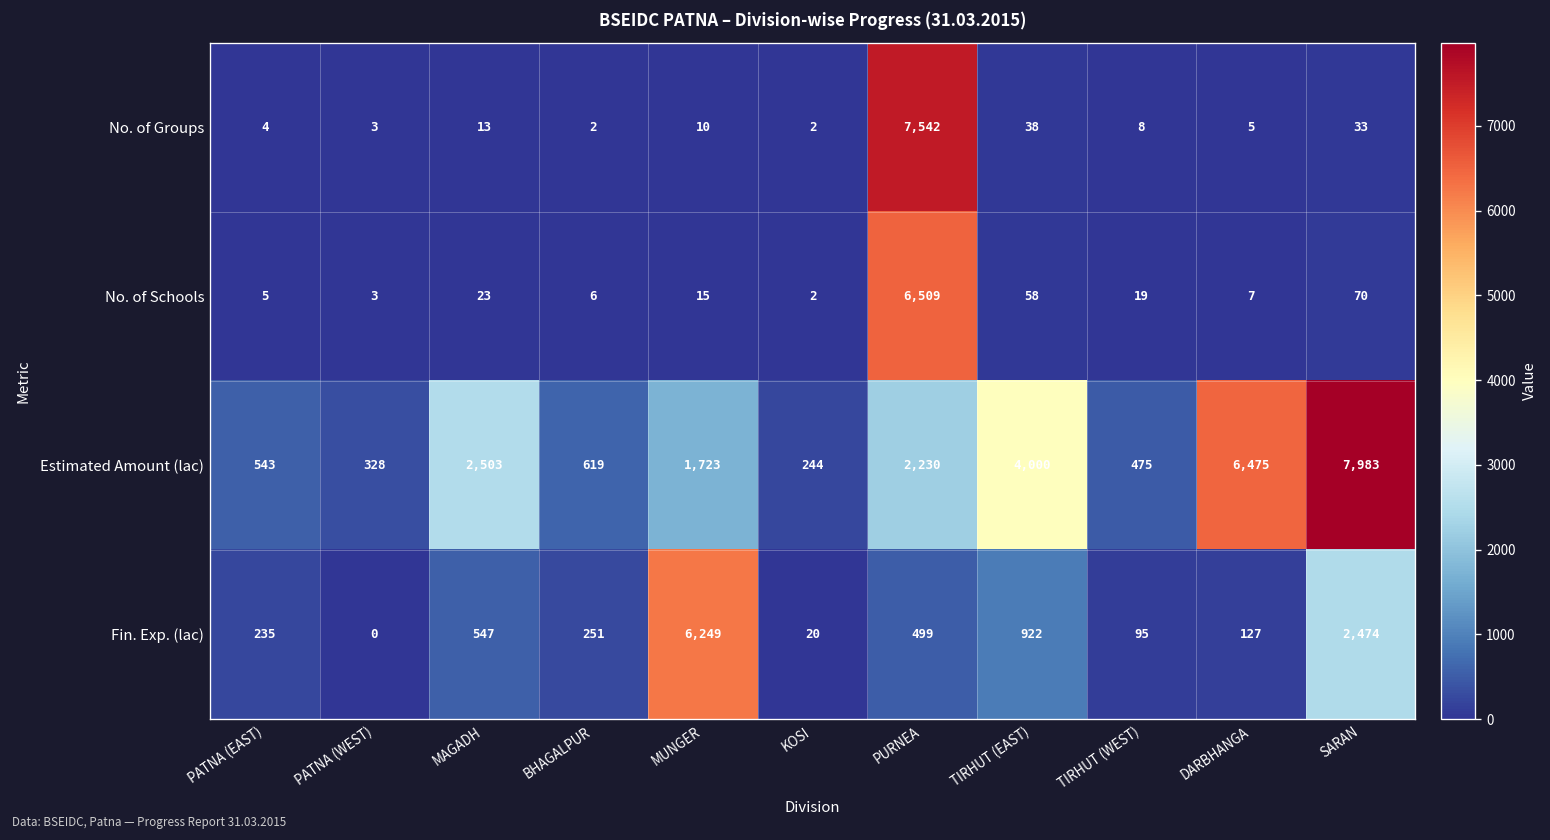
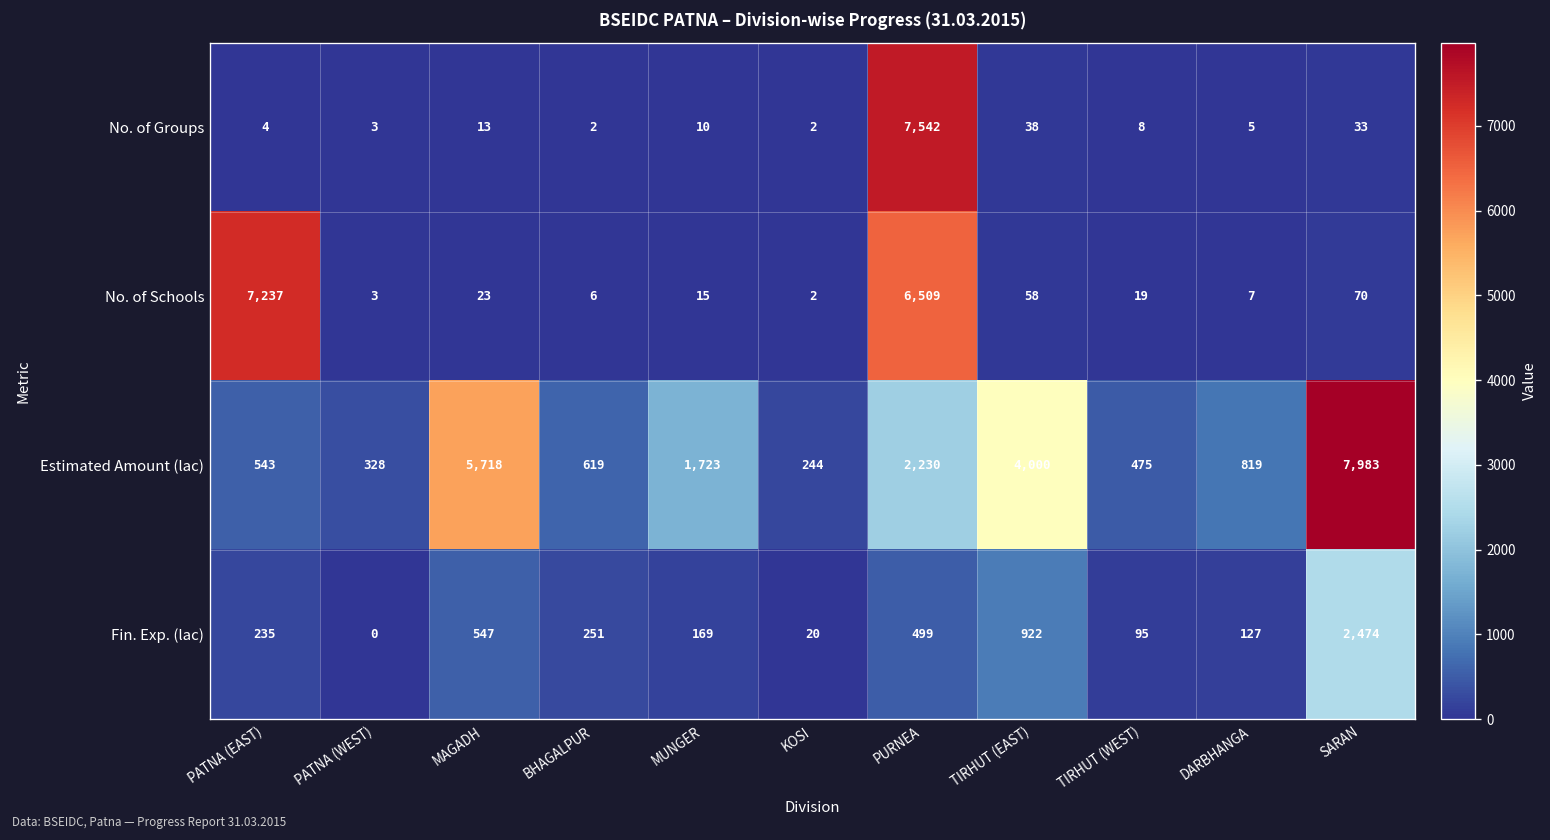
  {
    "No. of Groups": {
      "PATNA (EAST)": "4",
      "PATNA (WEST)": "3",
      "MAGADH": "13",
      "BHAGALPUR": "2",
      "MUNGER": "10",
      "KOSI": "2",
      "PURNEA": "7,542",
      "TIRHUT (EAST)": "38",
      "TIRHUT (WEST)": "8",
      "DARBHANGA": "5",
      "SARAN": "33"
    },
    "No. of Schools": {
-     "PATNA (EAST)": "5",
+     "PATNA (EAST)": "7,237",
      "PATNA (WEST)": "3",
      "MAGADH": "23",
      "BHAGALPUR": "6",
      "MUNGER": "15",
      "KOSI": "2",
      "PURNEA": "6,509",
      "TIRHUT (EAST)": "58",
      "TIRHUT (WEST)": "19",
      "DARBHANGA": "7",
      "SARAN": "70"
    },
    "Estimated Amount (lac)": {
      "PATNA (EAST)": "543",
      "PATNA (WEST)": "328",
-     "MAGADH": "2,503",
+     "MAGADH": "5,718",
      "BHAGALPUR": "619",
      "MUNGER": "1,723",
      "KOSI": "244",
      "PURNEA": "2,230",
      "TIRHUT (EAST)": "4,000",
      "TIRHUT (WEST)": "475",
-     "DARBHANGA": "6,475",
+     "DARBHANGA": "819",
      "SARAN": "7,983"
    },
    "Fin. Exp. (lac)": {
      "PATNA (EAST)": "235",
      "PATNA (WEST)": "0",
      "MAGADH": "547",
      "BHAGALPUR": "251",
-     "MUNGER": "6,249",
+     "MUNGER": "169",
      "KOSI": "20",
      "PURNEA": "499",
      "TIRHUT (EAST)": "922",
      "TIRHUT (WEST)": "95",
      "DARBHANGA": "127",
      "SARAN": "2,474"
    }
  }
